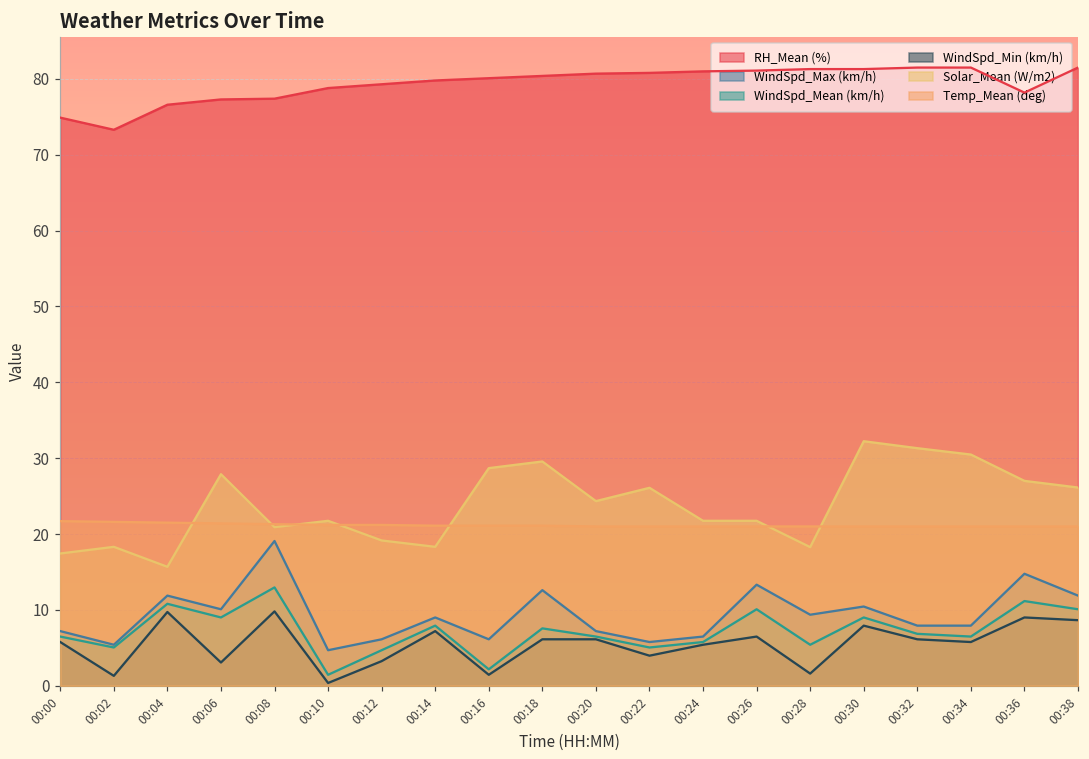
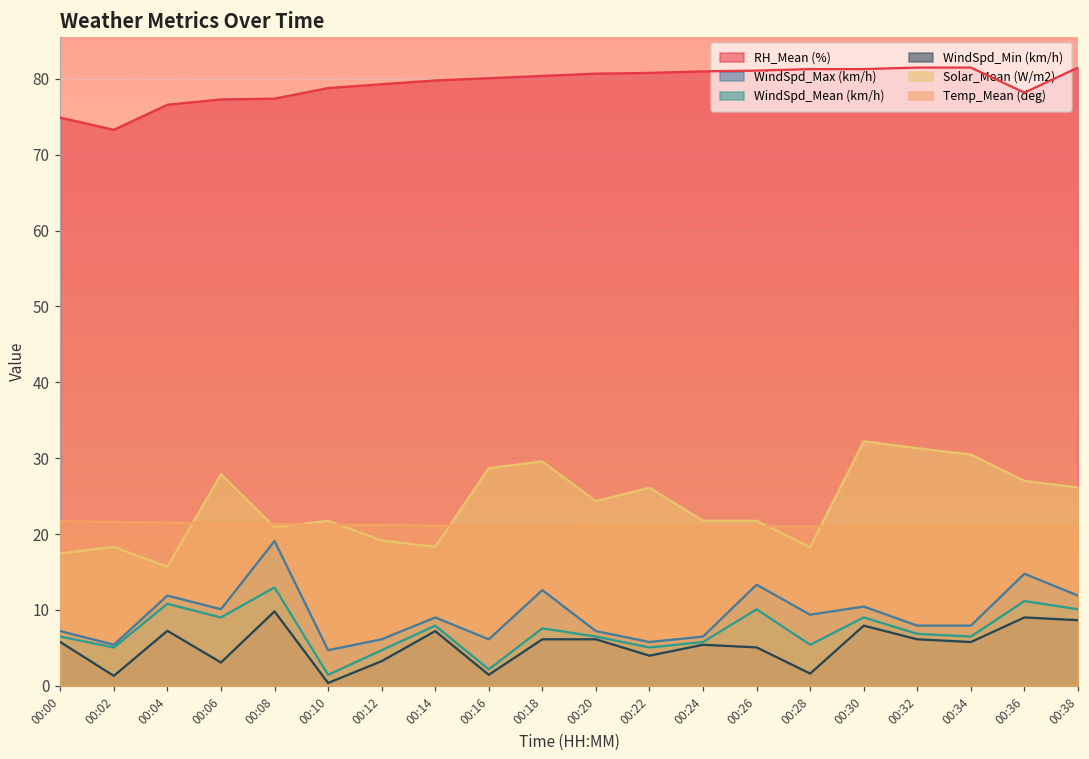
  {
    "RH_Mean (%)": {
      "00:00": 75,
      "00:02": 73,
      "00:04": 77,
      "00:06": 77,
      "00:08": 77,
      "00:10": 79,
      "00:12": 79,
      "00:14": 80,
      "00:16": 80,
      "00:18": 80,
      "00:20": 81,
      "00:22": 81,
      "00:24": 81,
      "00:38": 82
    },
    "WindSpd_Min (km/h)": {
      "00:00": 6,
      "00:02": 1,
-     "00:04": 10,
+     "00:04": 7,
      "00:06": 3,
      "00:08": 10,
      "00:10": 0,
      "00:12": 3,
      "00:14": 7,
      "00:16": 1,
      "00:18": 6,
      "00:22": 4,
-     "00:26": 6,
+     "00:26": 5,
      "00:28": 2,
      "00:30": 8,
      "00:32": 6,
      "00:34": 6,
      "00:36": 9,
      "00:38": 9
    }
  }
